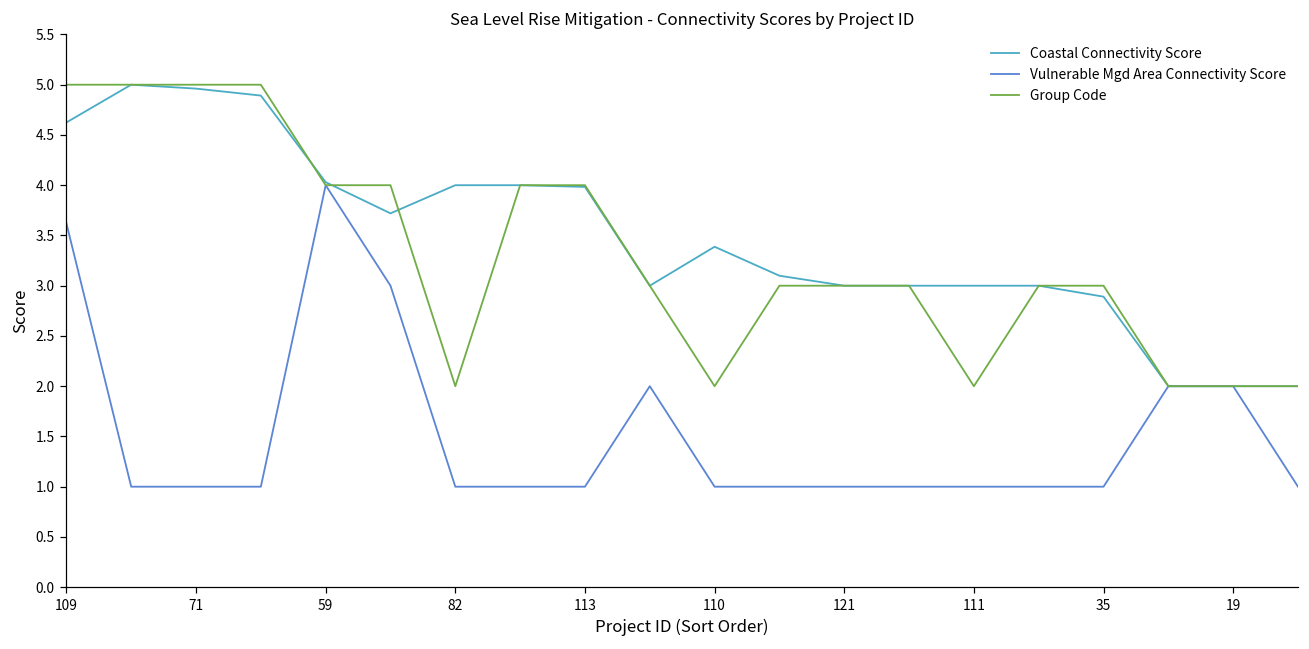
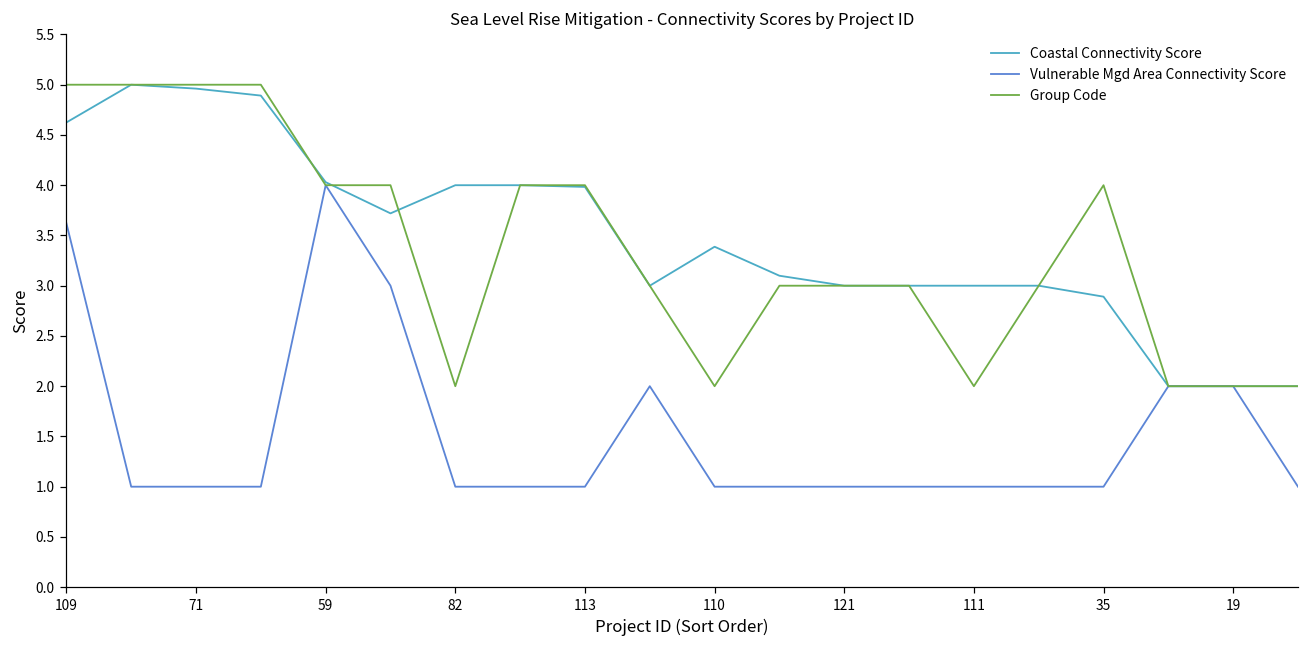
  {
    "Group Code": {
      "109": 5,
      "71": 5,
      "82": 2,
      "110": 2,
      "111": 2,
-     "35": 3
+     "35": 4
    }
  }
